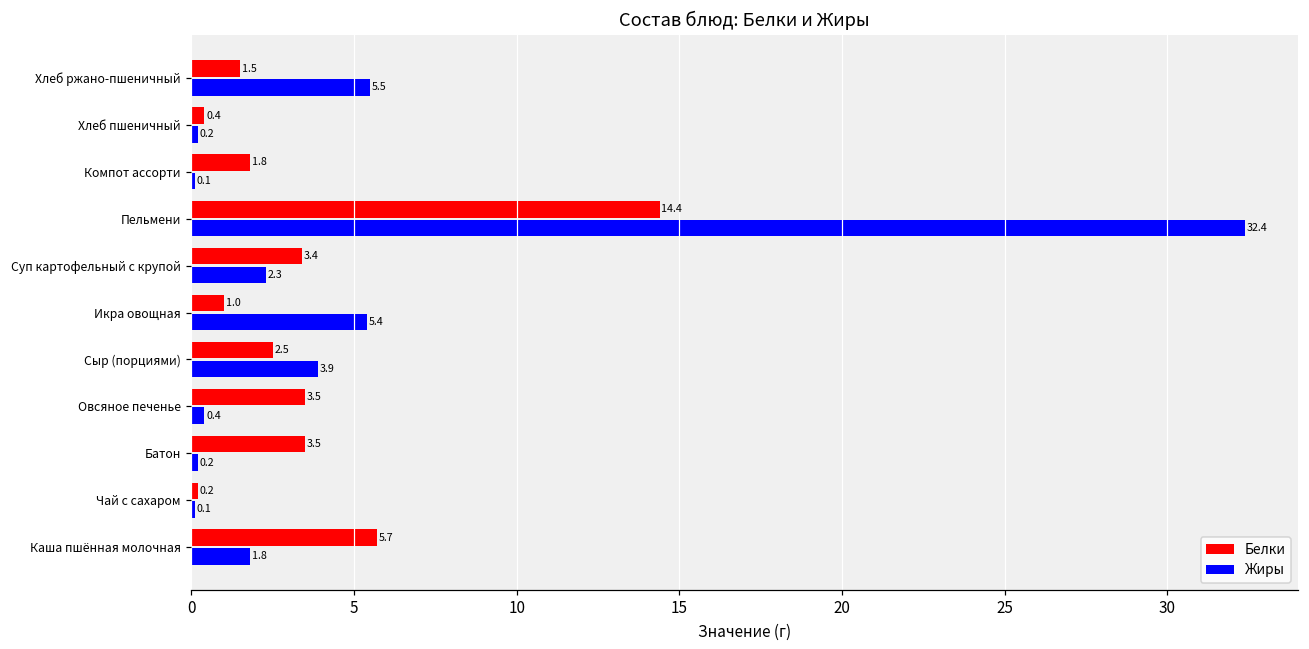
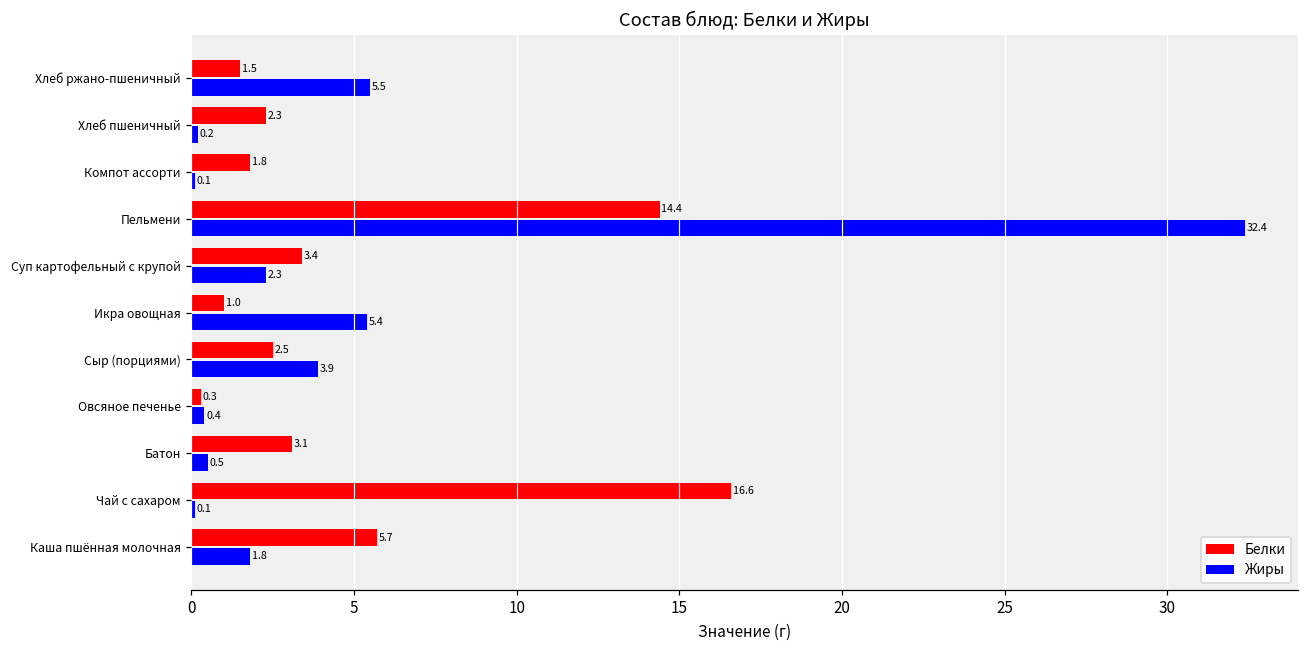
  {
    "Белки": {
      "Хлеб ржано-пшеничный": 1.5,
-     "Хлеб пшеничный": 0.4,
+     "Хлеб пшеничный": 2.3,
      "Компот ассорти": 1.8,
      "Пельмени": 14.4,
      "Суп картофельный с крупой": 3.4,
      "Икра овощная": 1.0,
      "Сыр (порциями)": 2.5,
-     "Овсяное печенье": 3.5,
-     "Батон": 3.5,
-     "Чай с сахаром": 0.2,
+     "Овсяное печенье": 0.3,
+     "Батон": 3.1,
+     "Чай с сахаром": 16.6,
      "Каша пшённая молочная": 5.7
    },
    "Жиры": {
      "Хлеб ржано-пшеничный": 5.5,
      "Хлеб пшеничный": 0.2,
      "Компот ассорти": 0.1,
      "Пельмени": 32.4,
      "Суп картофельный с крупой": 2.3,
      "Икра овощная": 5.4,
      "Сыр (порциями)": 3.9,
      "Овсяное печенье": 0.4,
-     "Батон": 0.2,
+     "Батон": 0.5,
      "Чай с сахаром": 0.1,
      "Каша пшённая молочная": 1.8
    }
  }
